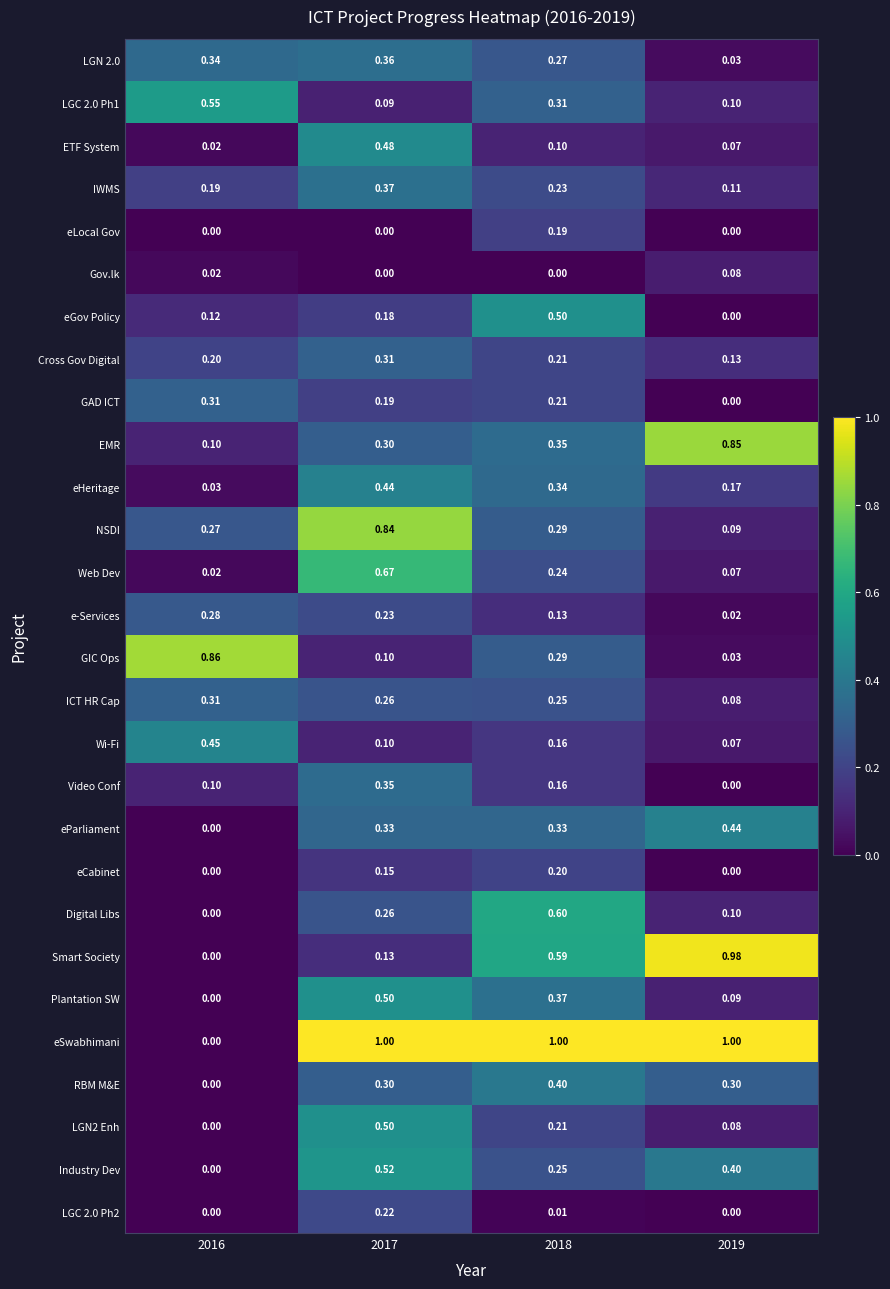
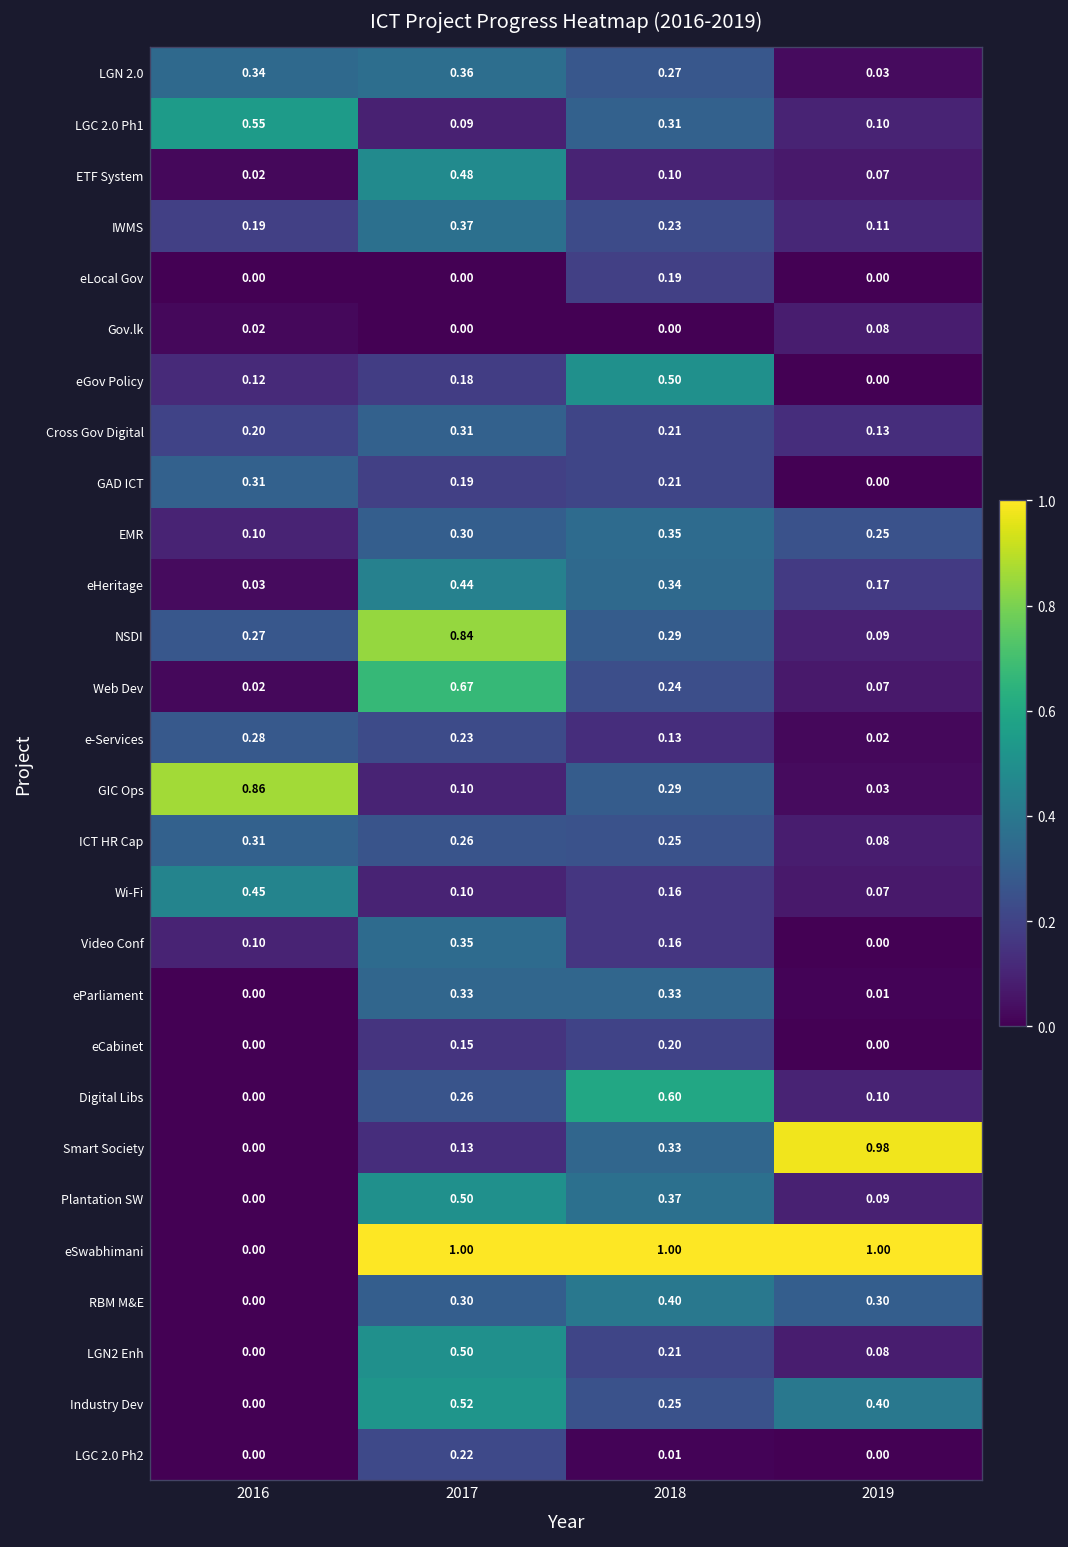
  {
    "LGN 2.0": {
      "2016": 0.34,
      "2017": 0.36,
      "2018": 0.27,
      "2019": 0.03
    },
    "LGC 2.0 Ph1": {
      "2016": 0.55,
      "2017": 0.09,
      "2018": 0.31,
      "2019": 0.10
    },
    "ETF System": {
      "2016": 0.02,
      "2017": 0.48,
      "2018": 0.10,
      "2019": 0.07
    },
    "IWMS": {
      "2016": 0.19,
      "2017": 0.37,
      "2018": 0.23,
      "2019": 0.11
    },
    "eLocal Gov": {
      "2016": 0.00,
      "2017": 0.00,
      "2018": 0.19,
      "2019": 0.00
    },
    "Gov.lk": {
      "2016": 0.02,
      "2017": 0.00,
      "2018": 0.00,
      "2019": 0.08
    },
    "eGov Policy": {
      "2016": 0.12,
      "2017": 0.18,
      "2018": 0.50,
      "2019": 0.00
    },
    "Cross Gov Digital": {
      "2016": 0.20,
      "2017": 0.31,
      "2018": 0.21,
      "2019": 0.13
    },
    "GAD ICT": {
      "2016": 0.31,
      "2017": 0.19,
      "2018": 0.21,
      "2019": 0.00
    },
    "EMR": {
      "2016": 0.10,
      "2017": 0.30,
      "2018": 0.35,
-     "2019": 0.85
+     "2019": 0.25
    },
    "eHeritage": {
      "2016": 0.03,
      "2017": 0.44,
      "2018": 0.34,
      "2019": 0.17
    },
    "NSDI": {
      "2016": 0.27,
      "2017": 0.84,
      "2018": 0.29,
      "2019": 0.09
    },
    "Web Dev": {
      "2016": 0.02,
      "2017": 0.67,
      "2018": 0.24,
      "2019": 0.07
    },
    "e-Services": {
      "2016": 0.28,
      "2017": 0.23,
      "2018": 0.13,
      "2019": 0.02
    },
    "GIC Ops": {
      "2016": 0.86,
      "2017": 0.10,
      "2018": 0.29,
      "2019": 0.03
    },
    "ICT HR Cap": {
      "2016": 0.31,
      "2017": 0.26,
      "2018": 0.25,
      "2019": 0.08
    },
    "Wi-Fi": {
      "2016": 0.45,
      "2017": 0.10,
      "2018": 0.16,
      "2019": 0.07
    },
    "Video Conf": {
      "2016": 0.10,
      "2017": 0.35,
      "2018": 0.16,
      "2019": 0.00
    },
    "eParliament": {
      "2016": 0.00,
      "2017": 0.33,
      "2018": 0.33,
-     "2019": 0.44
+     "2019": 0.01
    },
    "eCabinet": {
      "2016": 0.00,
      "2017": 0.15,
      "2018": 0.20,
      "2019": 0.00
    },
    "Digital Libs": {
      "2016": 0.00,
      "2017": 0.26,
      "2018": 0.60,
      "2019": 0.10
    },
    "Smart Society": {
      "2016": 0.00,
      "2017": 0.13,
-     "2018": 0.59,
+     "2018": 0.33,
      "2019": 0.98
    },
    "Plantation SW": {
      "2016": 0.00,
      "2017": 0.50,
      "2018": 0.37,
      "2019": 0.09
    },
    "eSwabhimani": {
      "2016": 0.00,
      "2017": 1.00,
      "2018": 1.00,
      "2019": 1.00
    },
    "RBM M&E": {
      "2016": 0.00,
      "2017": 0.30,
      "2018": 0.40,
      "2019": 0.30
    },
    "LGN2 Enh": {
      "2016": 0.00,
      "2017": 0.50,
      "2018": 0.21,
      "2019": 0.08
    },
    "Industry Dev": {
      "2016": 0.00,
      "2017": 0.52,
      "2018": 0.25,
      "2019": 0.40
    },
    "LGC 2.0 Ph2": {
      "2016": 0.00,
      "2017": 0.22,
      "2018": 0.01,
      "2019": 0.00
    }
  }
